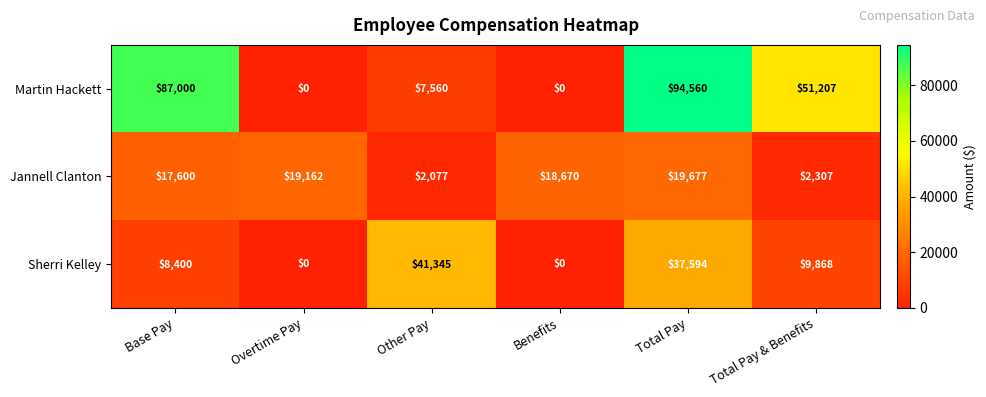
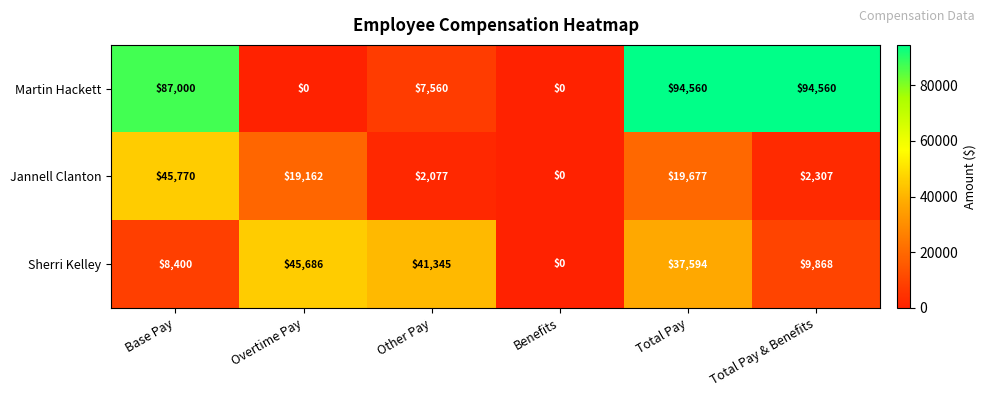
  {
    "Martin Hackett": {
      "Base Pay": "$87,000",
      "Overtime Pay": "$0",
      "Other Pay": "$7,560",
      "Benefits": "$0",
      "Total Pay": "$94,560",
-     "Total Pay & Benefits": "$51,207"
+     "Total Pay & Benefits": "$94,560"
    },
    "Jannell Clanton": {
-     "Base Pay": "$17,600",
+     "Base Pay": "$45,770",
      "Overtime Pay": "$19,162",
      "Other Pay": "$2,077",
-     "Benefits": "$18,670",
+     "Benefits": "$0",
      "Total Pay": "$19,677",
      "Total Pay & Benefits": "$2,307"
    },
    "Sherri Kelley": {
      "Base Pay": "$8,400",
-     "Overtime Pay": "$0",
+     "Overtime Pay": "$45,686",
      "Other Pay": "$41,345",
      "Benefits": "$0",
      "Total Pay": "$37,594",
      "Total Pay & Benefits": "$9,868"
    }
  }
